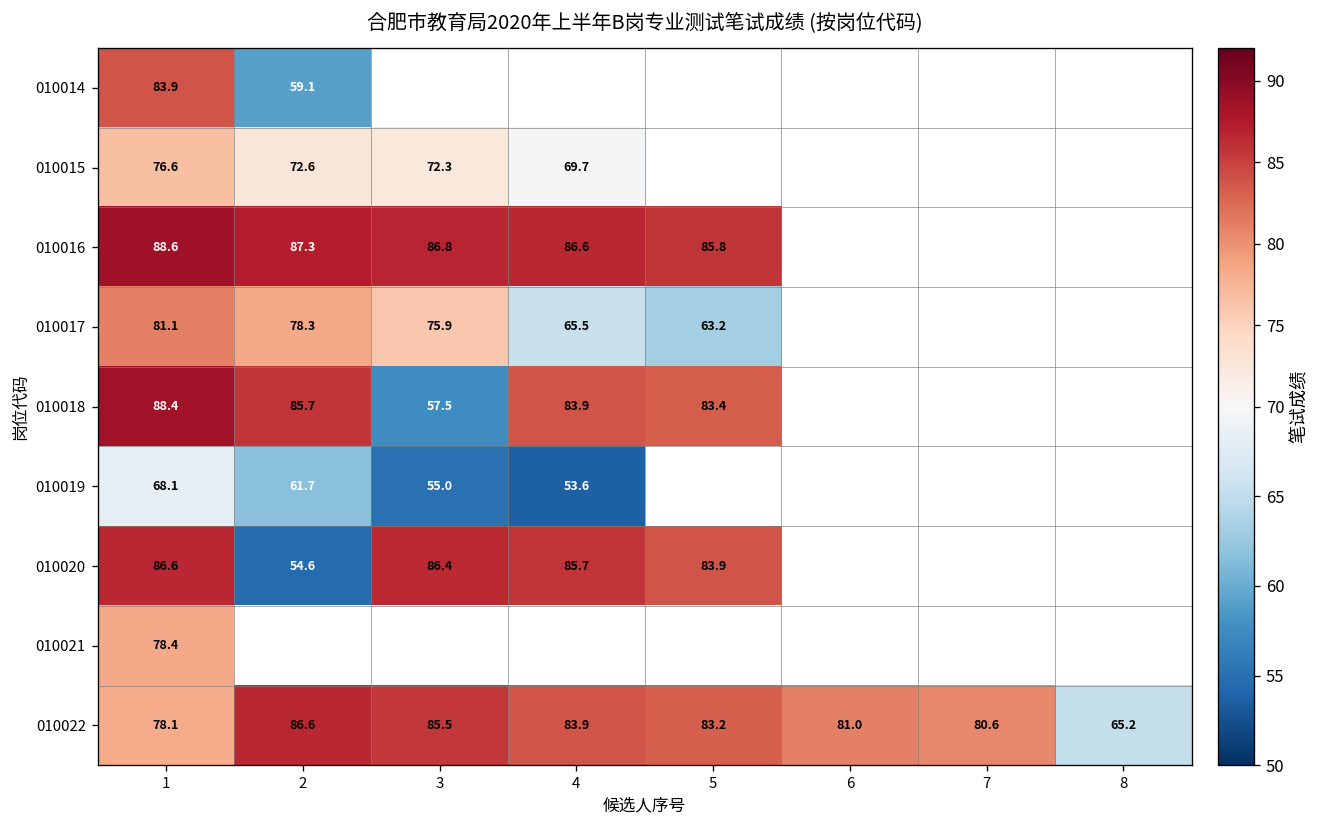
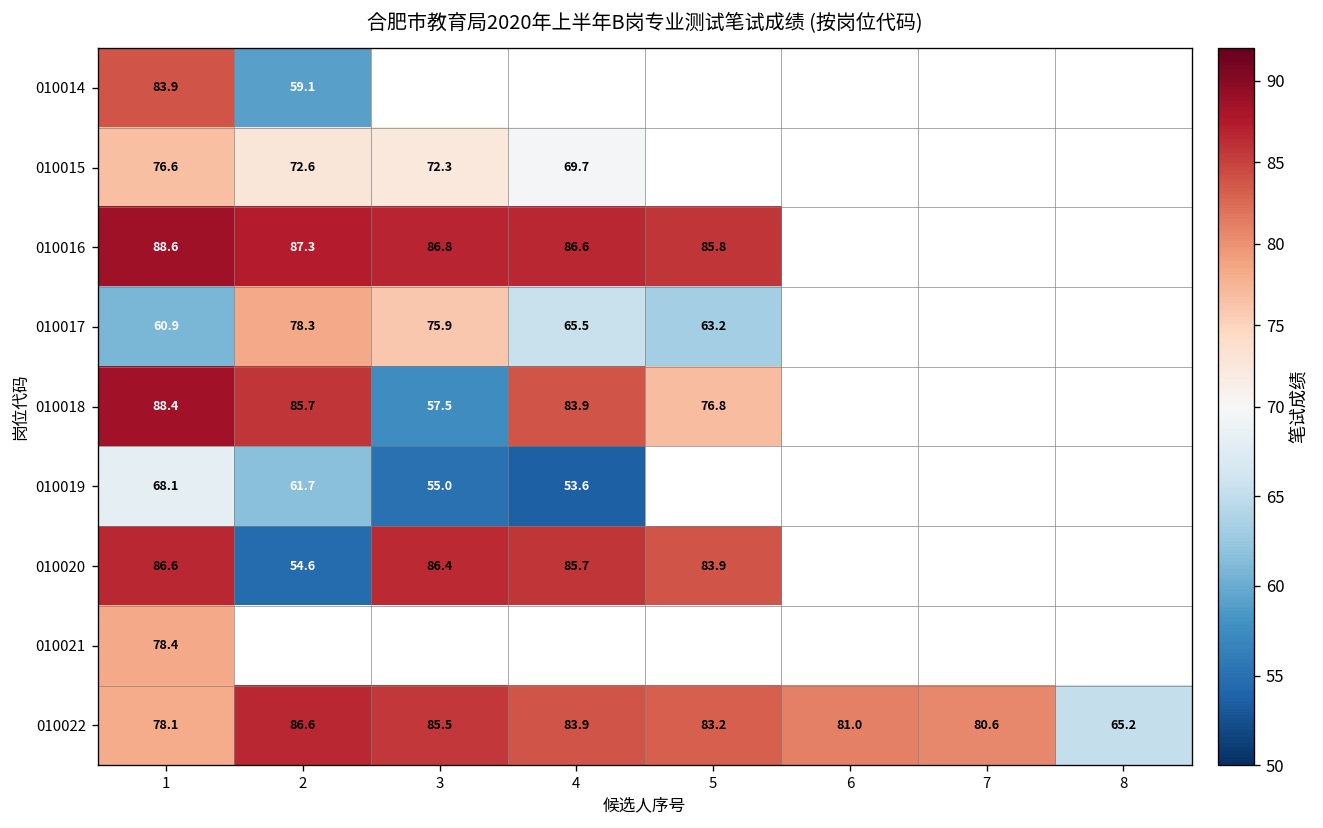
  {
    "010014": {
      "1": 83.9,
      "2": 59.1
    },
    "010015": {
      "1": 76.6,
      "2": 72.6,
      "3": 72.3,
      "4": 69.7
    },
    "010016": {
      "1": 88.6,
      "2": 87.3,
      "3": 86.8,
      "4": 86.6,
      "5": 85.8
    },
    "010017": {
-     "1": 81.1,
+     "1": 60.9,
      "2": 78.3,
      "3": 75.9,
      "4": 65.5,
      "5": 63.2
    },
    "010018": {
      "1": 88.4,
      "2": 85.7,
      "3": 57.5,
      "4": 83.9,
-     "5": 83.4
+     "5": 76.8
    },
    "010019": {
      "1": 68.1,
      "2": 61.7,
      "3": 55.0,
      "4": 53.6
    },
    "010020": {
      "1": 86.6,
      "2": 54.6,
      "3": 86.4,
      "4": 85.7,
      "5": 83.9
    },
    "010021": {
      "1": 78.4
    },
    "010022": {
      "1": 78.1,
      "2": 86.6,
      "3": 85.5,
      "4": 83.9,
      "5": 83.2,
      "6": 81.0,
      "7": 80.6,
      "8": 65.2
    }
  }
